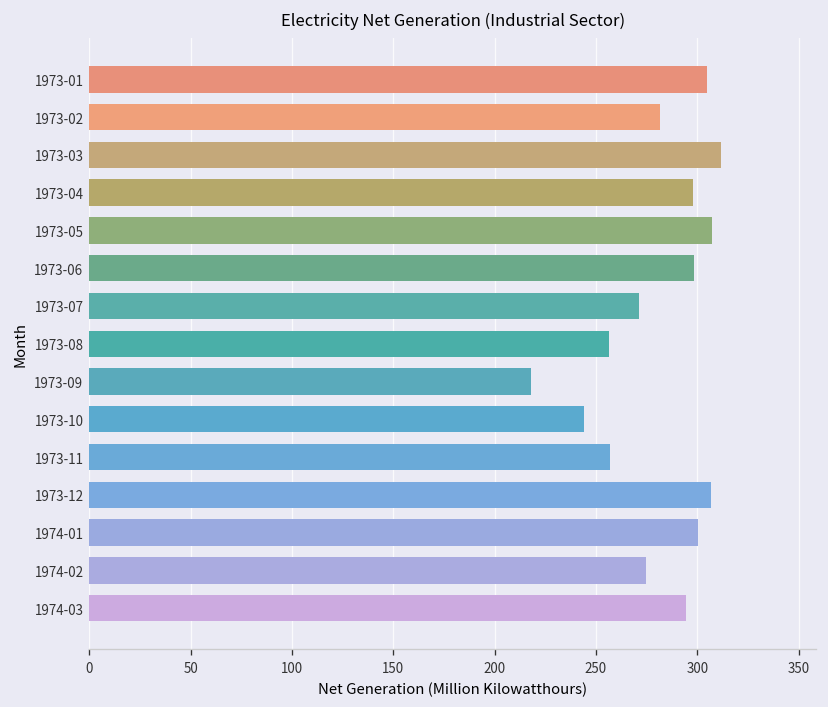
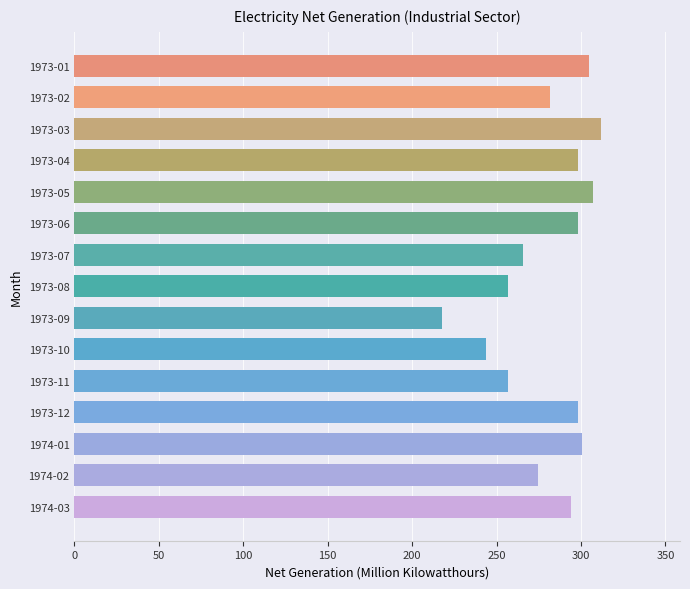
  {
    "1973-01": 305,
    "1973-02": 282,
    "1973-03": 312,
    "1973-04": 298,
    "1973-05": 307,
    "1973-06": 298,
-   "1973-07": 271,
+   "1973-07": 266,
    "1973-08": 257,
    "1973-09": 218,
    "1973-10": 244,
    "1973-11": 257,
-   "1973-12": 307,
+   "1973-12": 298,
    "1974-01": 301,
    "1974-02": 274,
    "1974-03": 294
  }
